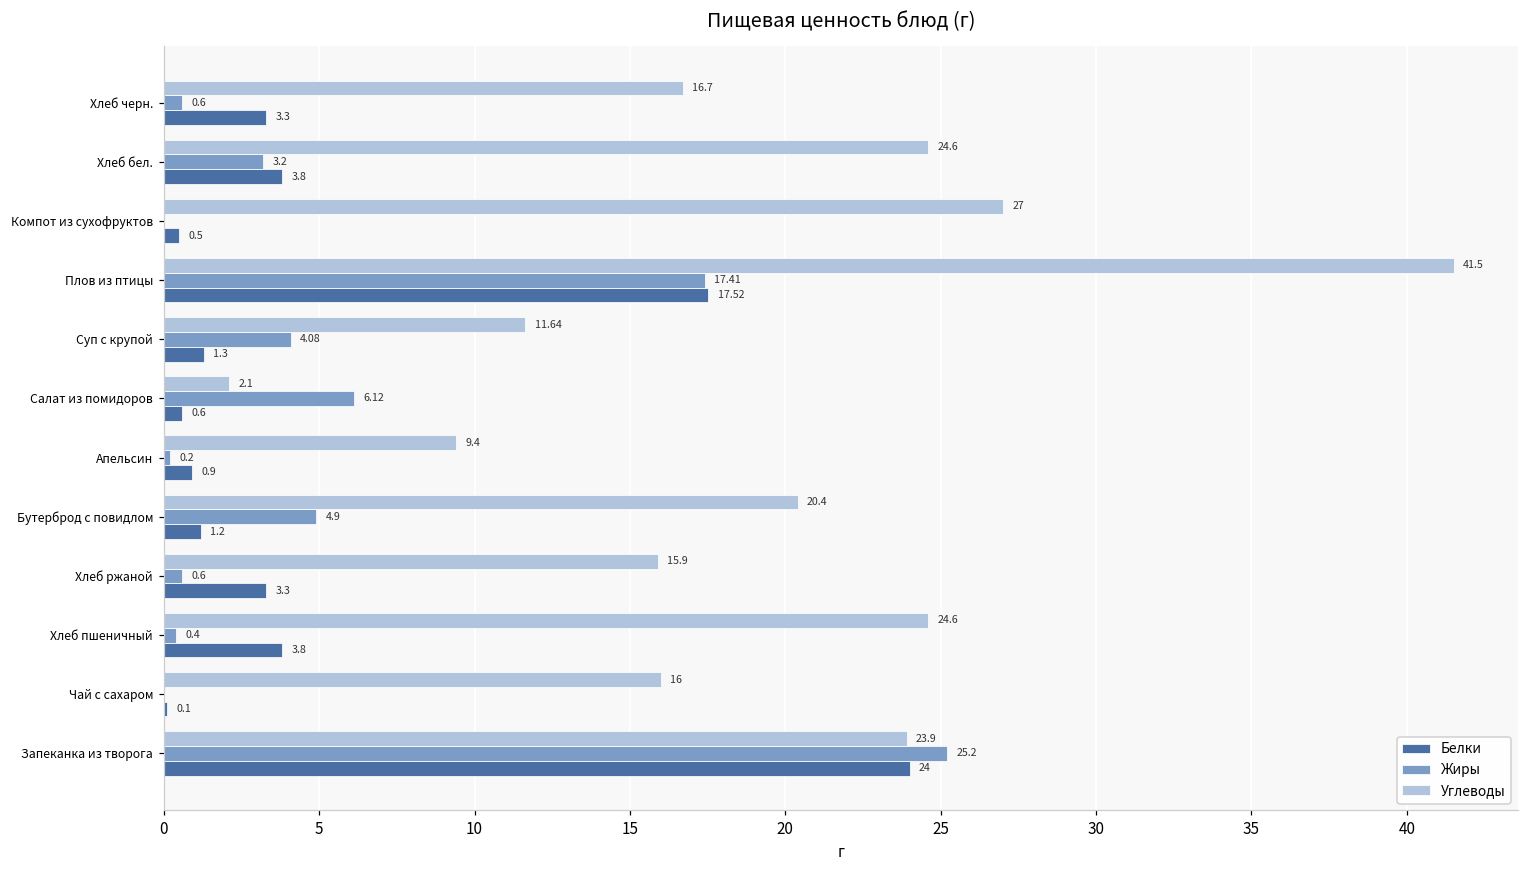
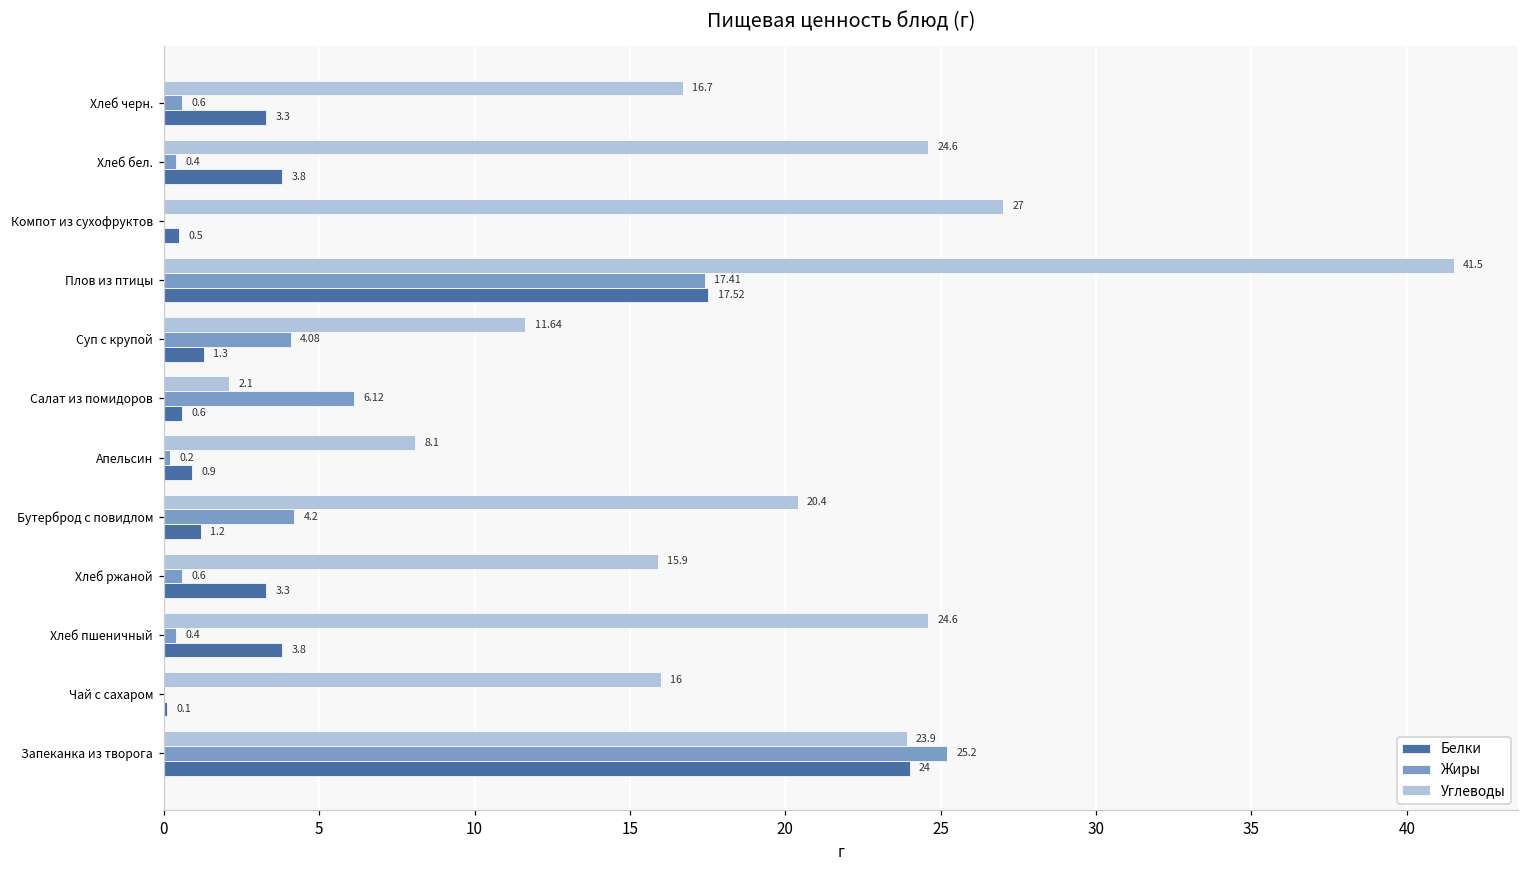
  {
    "Белки": {
      "Хлеб черн.": 3.3,
      "Хлеб бел.": 3.8,
      "Компот из сухофруктов": 0.5,
      "Плов из птицы": 17.52,
      "Суп с крупой": 1.3,
      "Салат из помидоров": 0.6,
      "Апельсин": 0.9,
      "Бутерброд с повидлом": 1.2,
      "Хлеб ржаной": 3.3,
      "Хлеб пшеничный": 3.8,
      "Чай с сахаром": 0.1,
      "Запеканка из творога": 24
    },
    "Жиры": {
      "Хлеб черн.": 0.6,
-     "Хлеб бел.": 3.2,
+     "Хлеб бел.": 0.4,
      "Плов из птицы": 17.41,
      "Суп с крупой": 4.08,
      "Салат из помидоров": 6.12,
      "Апельсин": 0.2,
-     "Бутерброд с повидлом": 4.9,
+     "Бутерброд с повидлом": 4.2,
      "Хлеб ржаной": 0.6,
      "Хлеб пшеничный": 0.4,
      "Запеканка из творога": 25.2
    },
    "Углеводы": {
      "Хлеб черн.": 16.7,
      "Хлеб бел.": 24.6,
      "Компот из сухофруктов": 27,
      "Плов из птицы": 41.5,
      "Суп с крупой": 11.64,
      "Салат из помидоров": 2.1,
-     "Апельсин": 9.4,
+     "Апельсин": 8.1,
      "Бутерброд с повидлом": 20.4,
      "Хлеб ржаной": 15.9,
      "Хлеб пшеничный": 24.6,
      "Чай с сахаром": 16,
      "Запеканка из творога": 23.9
    }
  }
